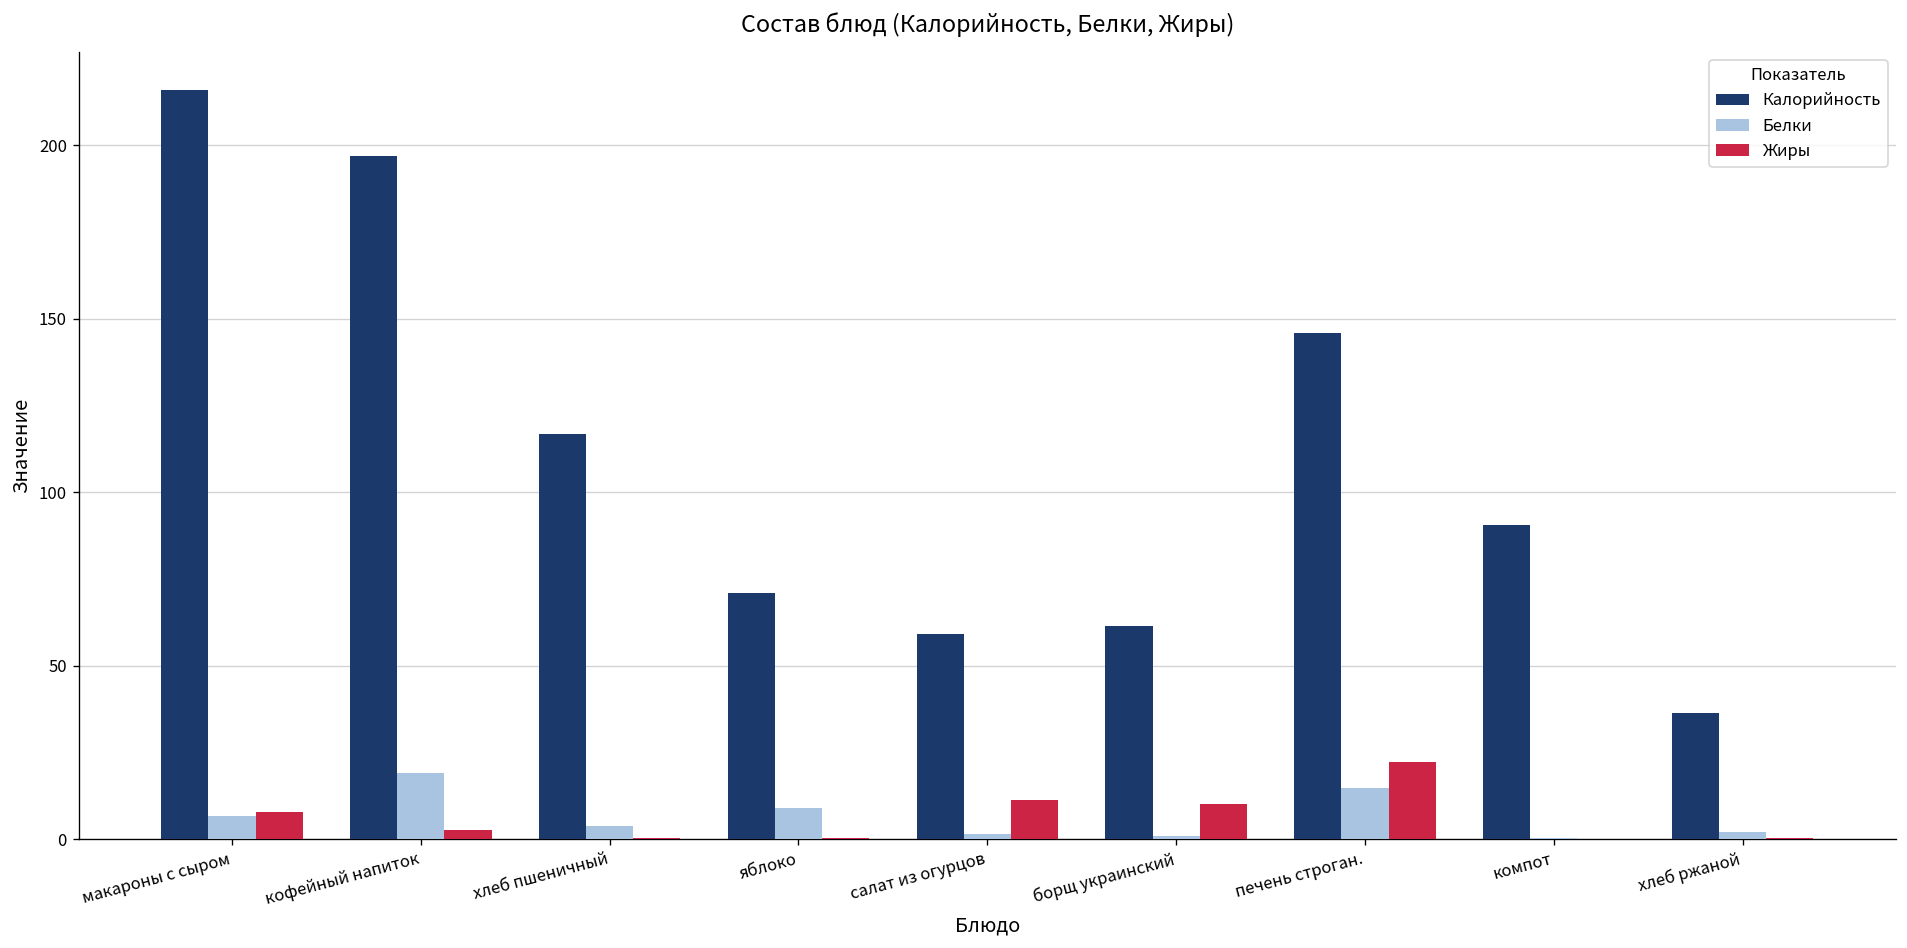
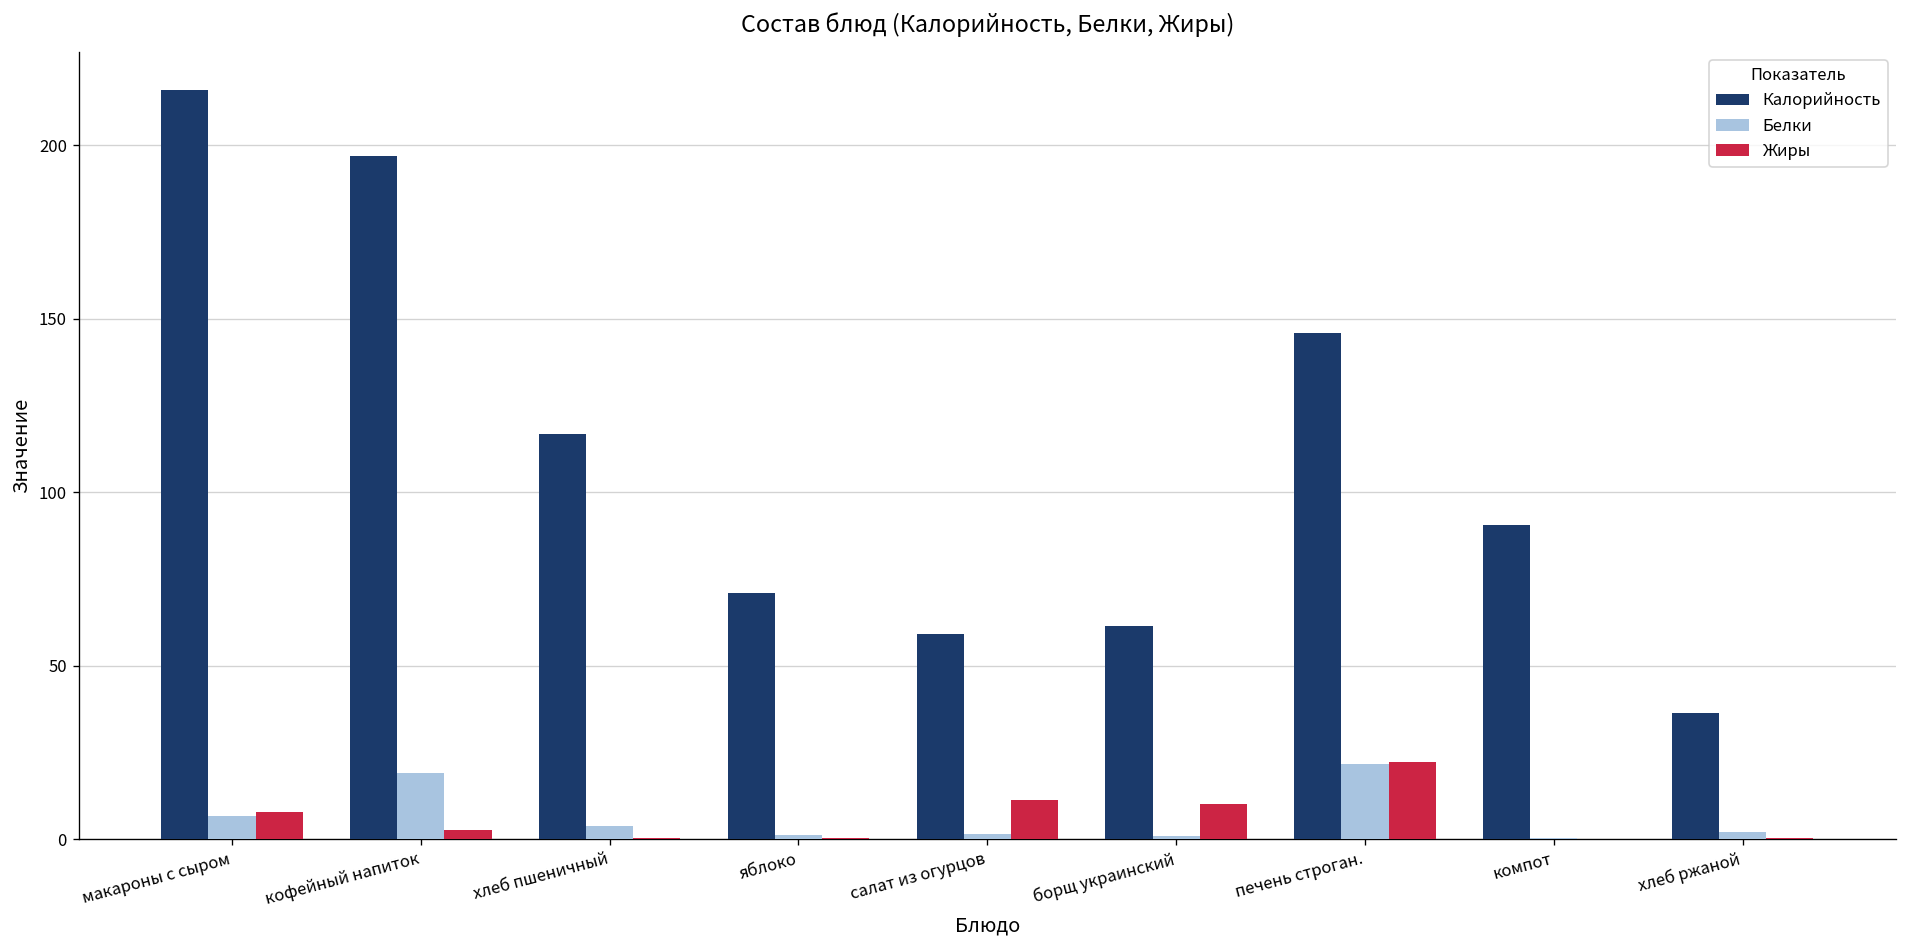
  {
    "Калорийность": {
      "макароны с сыром": 216,
      "кофейный напиток": 197,
      "хлеб пшеничный": 117,
      "яблоко": 71,
      "салат из огурцов": 59,
      "борщ украинский": 62,
      "печень строган.": 146,
      "компот": 91,
      "хлеб ржаной": 36
    },
    "Белки": {
      "макароны с сыром": 7,
      "кофейный напиток": 19,
      "хлеб пшеничный": 4,
-     "яблоко": 9,
+     "яблоко": 1,
      "салат из огурцов": 1,
      "борщ украинский": 1,
-     "печень строган.": 15,
+     "печень строган.": 22,
      "хлеб ржаной": 2
    },
    "Жиры": {
      "макароны с сыром": 8,
      "кофейный напиток": 3,
      "салат из огурцов": 11,
      "борщ украинский": 10,
      "печень строган.": 22
    }
  }
